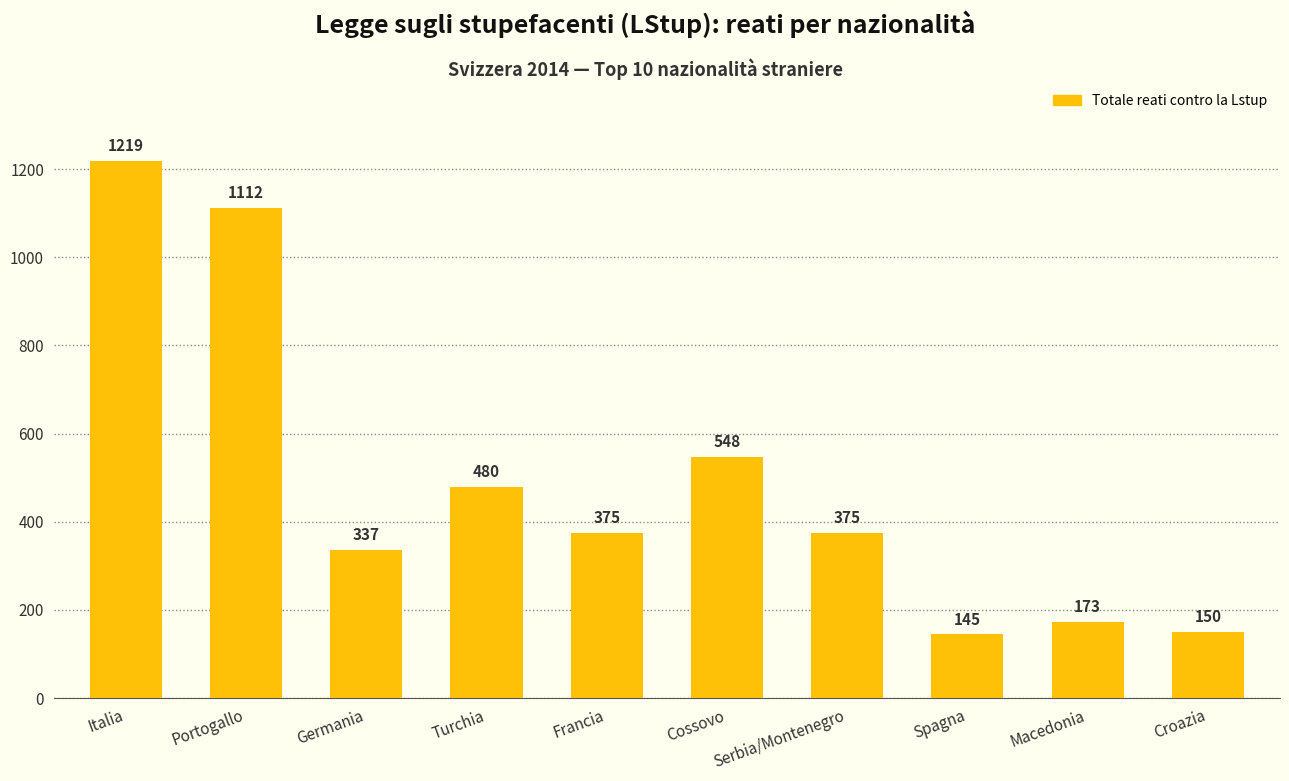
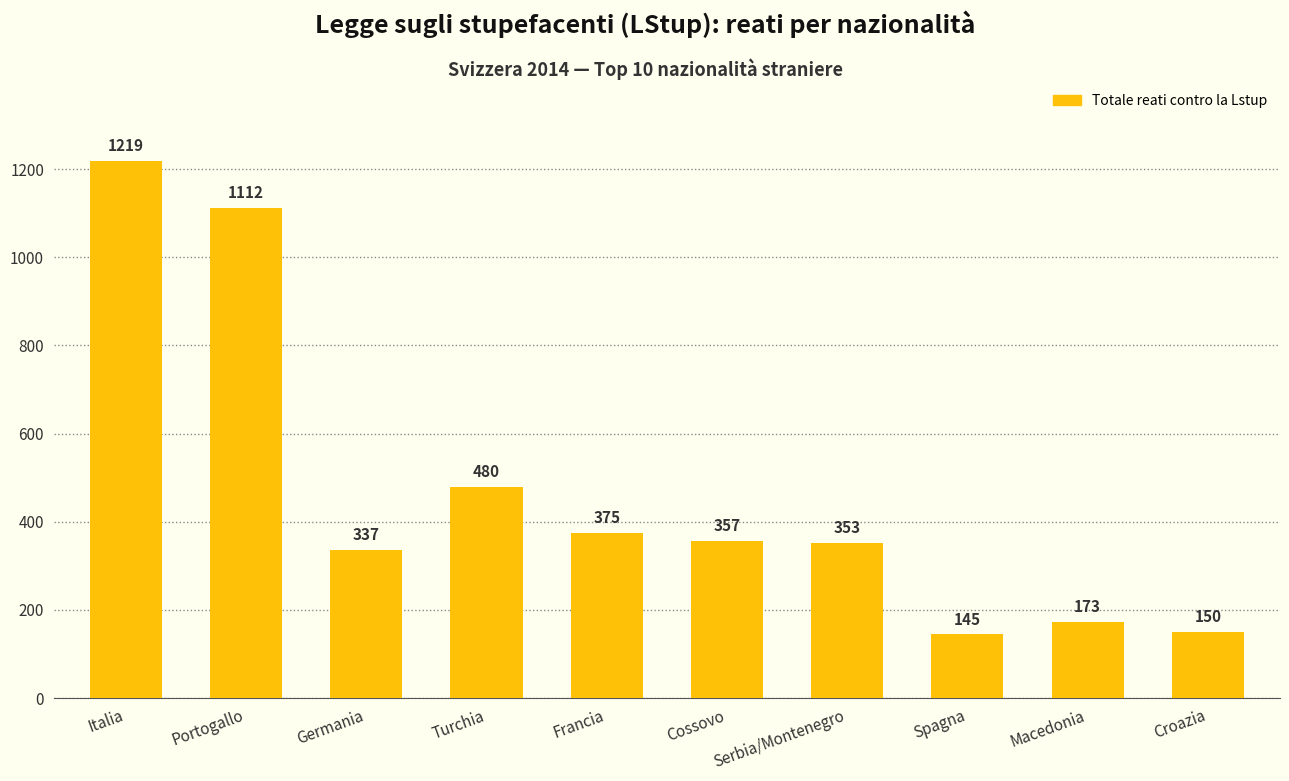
  {
    "Italia": 1219,
    "Portogallo": 1112,
    "Germania": 337,
    "Turchia": 480,
    "Francia": 375,
-   "Cossovo": 548,
-   "Serbia/Montenegro": 375,
+   "Cossovo": 357,
+   "Serbia/Montenegro": 353,
    "Spagna": 145,
    "Macedonia": 173,
    "Croazia": 150
  }
